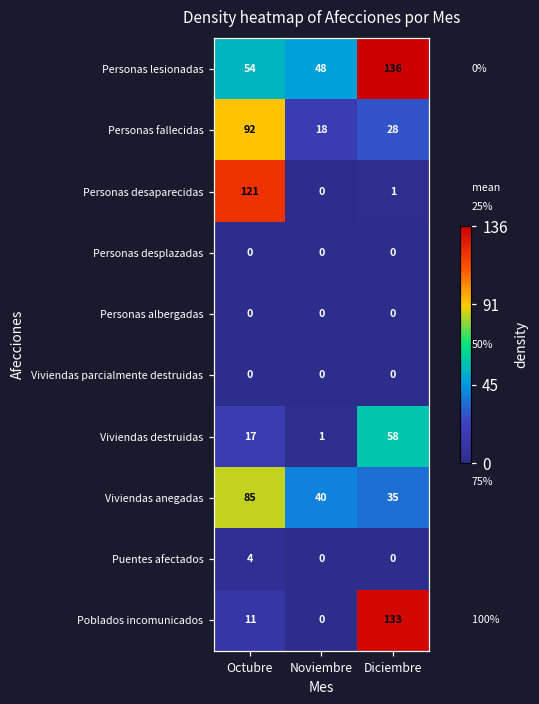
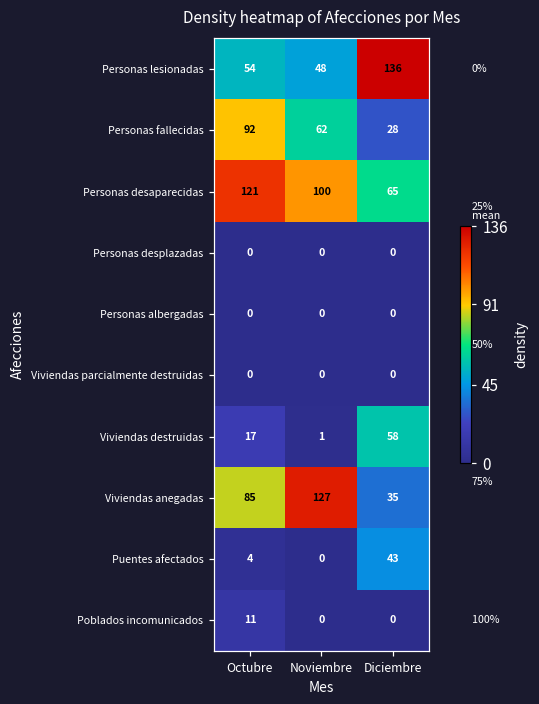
  {
    "Personas lesionadas": {
      "Octubre": 54,
      "Noviembre": 48,
      "Diciembre": 136
    },
    "Personas fallecidas": {
      "Octubre": 92,
-     "Noviembre": 18,
+     "Noviembre": 62,
      "Diciembre": 28
    },
    "Personas desaparecidas": {
      "Octubre": 121,
-     "Noviembre": 0,
-     "Diciembre": 1
+     "Noviembre": 100,
+     "Diciembre": 65
    },
    "Personas desplazadas": {
      "Octubre": 0,
      "Noviembre": 0,
      "Diciembre": 0
    },
    "Personas albergadas": {
      "Octubre": 0,
      "Noviembre": 0,
      "Diciembre": 0
    },
    "Viviendas parcialmente destruidas": {
      "Octubre": 0,
      "Noviembre": 0,
      "Diciembre": 0
    },
    "Viviendas destruidas": {
      "Octubre": 17,
      "Noviembre": 1,
      "Diciembre": 58
    },
    "Viviendas anegadas": {
      "Octubre": 85,
-     "Noviembre": 40,
+     "Noviembre": 127,
      "Diciembre": 35
    },
    "Puentes afectados": {
      "Octubre": 4,
      "Noviembre": 0,
-     "Diciembre": 0
+     "Diciembre": 43
    },
    "Poblados incomunicados": {
      "Octubre": 11,
      "Noviembre": 0,
-     "Diciembre": 133
+     "Diciembre": 0
    }
  }
